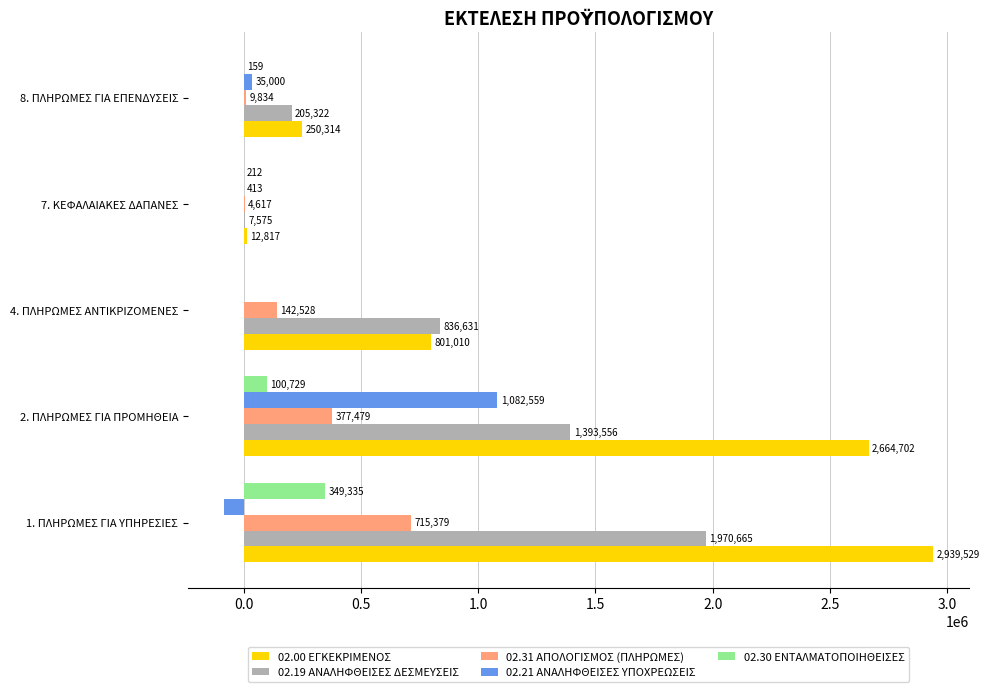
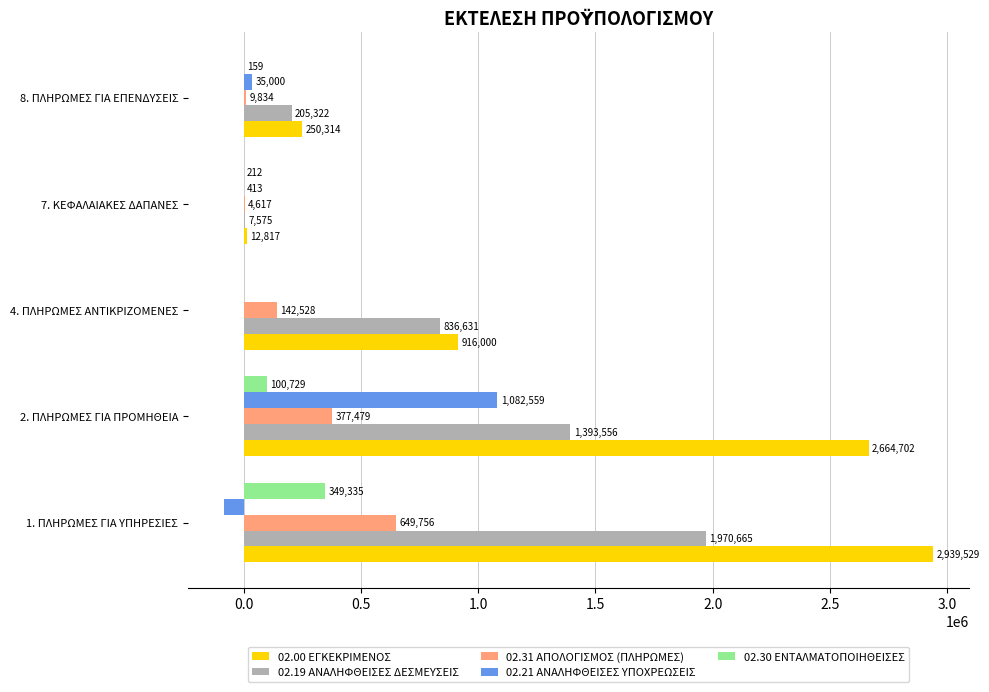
  {
    "02.00 ΕΓΚΕΚΡΙΜΕΝΟΣ": {
      "8. ΠΛΗΡΩΜΕΣ ΓΙΑ ΕΠΕΝΔΥΣΕΙΣ": "250,314",
      "7. ΚΕΦΑΛΑΙΑΚΕΣ ΔΑΠΑΝΕΣ": "12,817",
-     "4. ΠΛΗΡΩΜΕΣ ΑΝΤΙΚΡΙΖΟΜΕΝΕΣ": "801,010",
+     "4. ΠΛΗΡΩΜΕΣ ΑΝΤΙΚΡΙΖΟΜΕΝΕΣ": "916,000",
      "2. ΠΛΗΡΩΜΕΣ ΓΙΑ ΠΡΟΜΗΘΕΙΑ": "2,664,702",
      "1. ΠΛΗΡΩΜΕΣ ΓΙΑ ΥΠΗΡΕΣΙΕΣ": "2,939,529"
    },
    "02.19 ΑΝΑΛΗΦΘΕΙΣΕΣ ΔΕΣΜΕΥΣΕΙΣ": {
      "8. ΠΛΗΡΩΜΕΣ ΓΙΑ ΕΠΕΝΔΥΣΕΙΣ": "205,322",
      "7. ΚΕΦΑΛΑΙΑΚΕΣ ΔΑΠΑΝΕΣ": "7,575",
      "4. ΠΛΗΡΩΜΕΣ ΑΝΤΙΚΡΙΖΟΜΕΝΕΣ": "836,631",
      "2. ΠΛΗΡΩΜΕΣ ΓΙΑ ΠΡΟΜΗΘΕΙΑ": "1,393,556",
      "1. ΠΛΗΡΩΜΕΣ ΓΙΑ ΥΠΗΡΕΣΙΕΣ": "1,970,665"
    },
    "02.31 ΑΠΟΛΟΓΙΣΜΟΣ (ΠΛΗΡΩΜΕΣ)": {
      "8. ΠΛΗΡΩΜΕΣ ΓΙΑ ΕΠΕΝΔΥΣΕΙΣ": "9,834",
      "7. ΚΕΦΑΛΑΙΑΚΕΣ ΔΑΠΑΝΕΣ": "4,617",
      "4. ΠΛΗΡΩΜΕΣ ΑΝΤΙΚΡΙΖΟΜΕΝΕΣ": "142,528",
      "2. ΠΛΗΡΩΜΕΣ ΓΙΑ ΠΡΟΜΗΘΕΙΑ": "377,479",
-     "1. ΠΛΗΡΩΜΕΣ ΓΙΑ ΥΠΗΡΕΣΙΕΣ": "715,379"
+     "1. ΠΛΗΡΩΜΕΣ ΓΙΑ ΥΠΗΡΕΣΙΕΣ": "649,756"
    },
    "02.21 ΑΝΑΛΗΦΘΕΙΣΕΣ ΥΠΟΧΡΕΩΣΕΙΣ": {
      "8. ΠΛΗΡΩΜΕΣ ΓΙΑ ΕΠΕΝΔΥΣΕΙΣ": "35,000",
      "7. ΚΕΦΑΛΑΙΑΚΕΣ ΔΑΠΑΝΕΣ": "413",
      "2. ΠΛΗΡΩΜΕΣ ΓΙΑ ΠΡΟΜΗΘΕΙΑ": "1,082,559"
    },
    "02.30 ΕΝΤΑΛΜΑΤΟΠΟΙΗΘΕΙΣΕΣ": {
      "8. ΠΛΗΡΩΜΕΣ ΓΙΑ ΕΠΕΝΔΥΣΕΙΣ": "159",
      "7. ΚΕΦΑΛΑΙΑΚΕΣ ΔΑΠΑΝΕΣ": "212",
      "2. ΠΛΗΡΩΜΕΣ ΓΙΑ ΠΡΟΜΗΘΕΙΑ": "100,729",
      "1. ΠΛΗΡΩΜΕΣ ΓΙΑ ΥΠΗΡΕΣΙΕΣ": "349,335"
    }
  }
